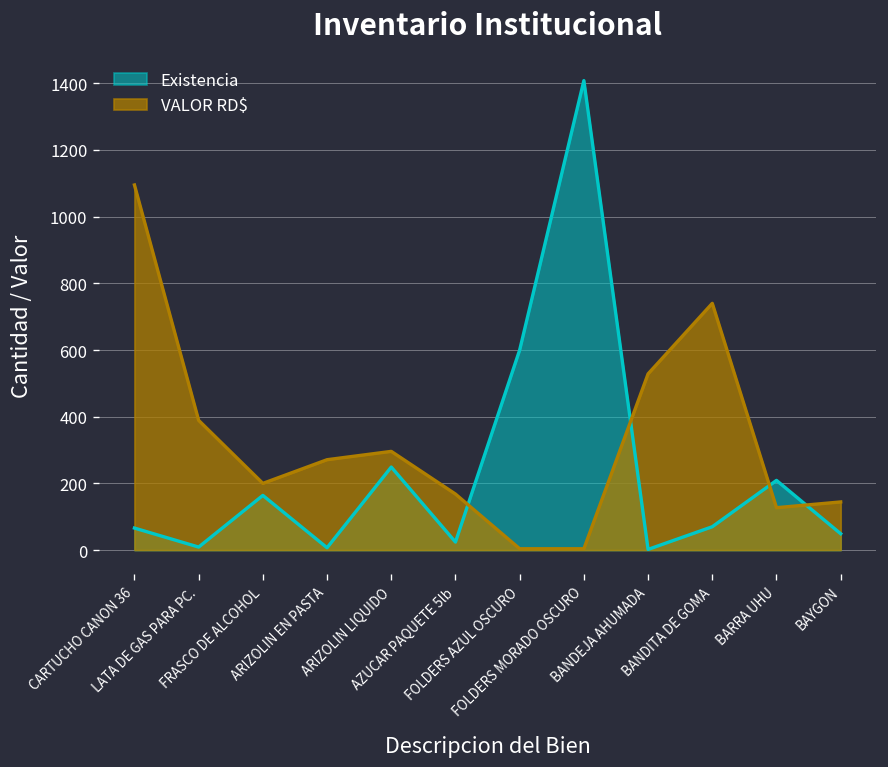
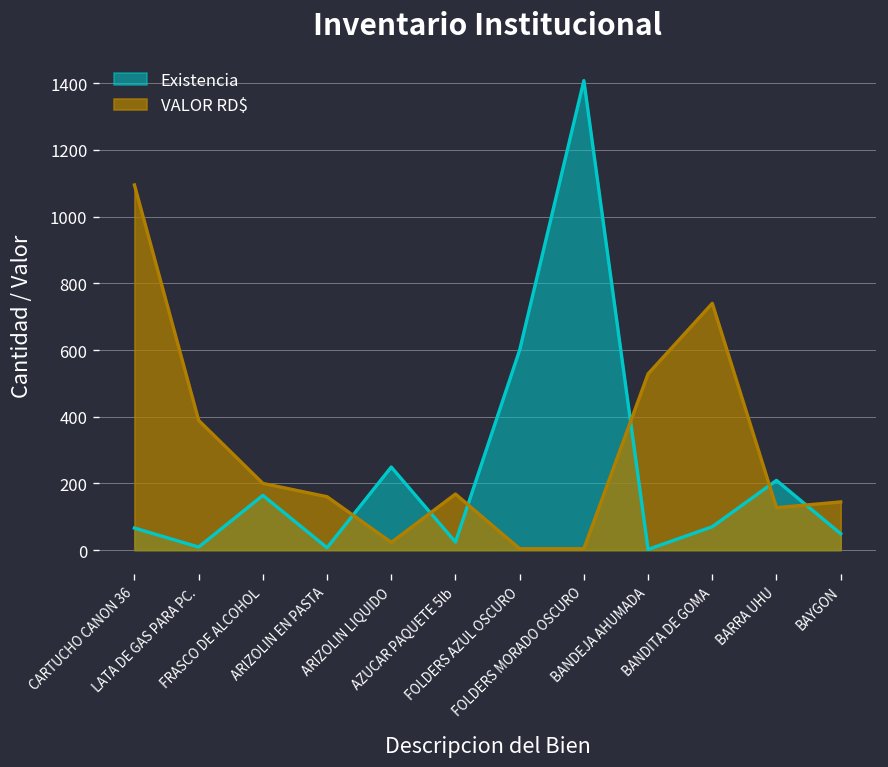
  {
    "Existencia": {
      "CARTUCHO CANON 36": 70,
      "LATA DE GAS PARA PC.": 10,
      "FRASCO DE ALCOHOL": 160,
      "ARIZOLIN EN PASTA": 10,
      "ARIZOLIN LIQUIDO": 250,
      "AZUCAR PAQUETE 5lb": 20,
      "FOLDERS AZUL OSCURO": 600,
      "FOLDERS MORADO OSCURO": 1410,
      "BANDEJA AHUMADA": 0,
      "BANDITA DE GOMA": 70,
      "BARRA UHU": 210,
      "BAYGON": 50
    },
    "VALOR RD$": {
      "CARTUCHO CANON 36": 1100,
      "LATA DE GAS PARA PC.": 390,
      "FRASCO DE ALCOHOL": 200,
-     "ARIZOLIN EN PASTA": 270,
-     "ARIZOLIN LIQUIDO": 300,
+     "ARIZOLIN EN PASTA": 160,
+     "ARIZOLIN LIQUIDO": 20,
      "AZUCAR PAQUETE 5lb": 170,
      "FOLDERS AZUL OSCURO": 0,
      "FOLDERS MORADO OSCURO": 0,
      "BANDEJA AHUMADA": 530,
      "BANDITA DE GOMA": 740,
      "BARRA UHU": 130,
      "BAYGON": 140
    }
  }
